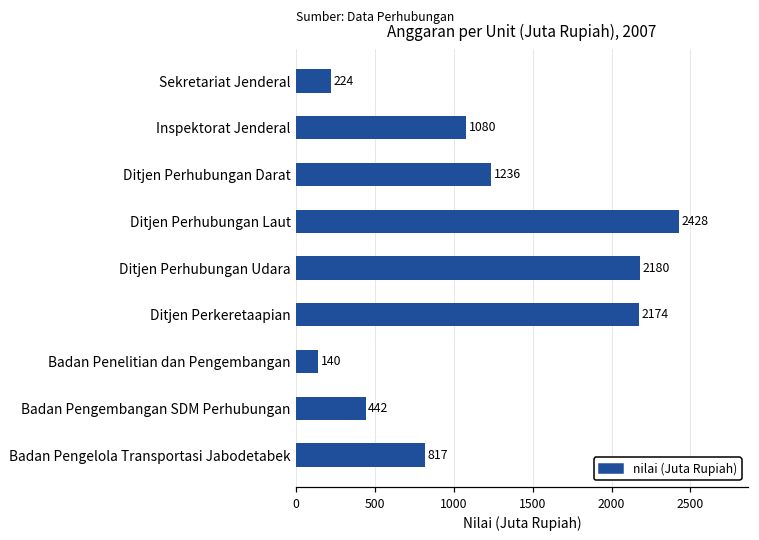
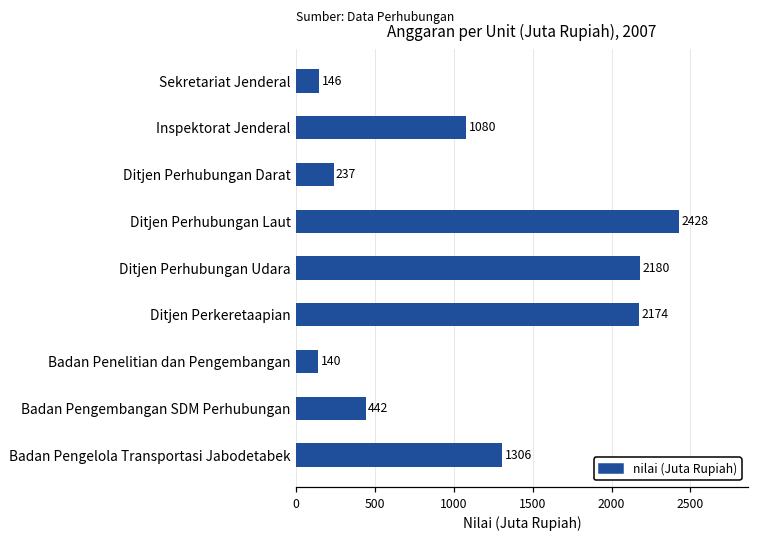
  {
-   "Sekretariat Jenderal": 224,
+   "Sekretariat Jenderal": 146,
    "Inspektorat Jenderal": 1080,
-   "Ditjen Perhubungan Darat": 1236,
+   "Ditjen Perhubungan Darat": 237,
    "Ditjen Perhubungan Laut": 2428,
    "Ditjen Perhubungan Udara": 2180,
    "Ditjen Perkeretaapian": 2174,
    "Badan Penelitian dan Pengembangan": 140,
    "Badan Pengembangan SDM Perhubungan": 442,
-   "Badan Pengelola Transportasi Jabodetabek": 817
+   "Badan Pengelola Transportasi Jabodetabek": 1306
  }
